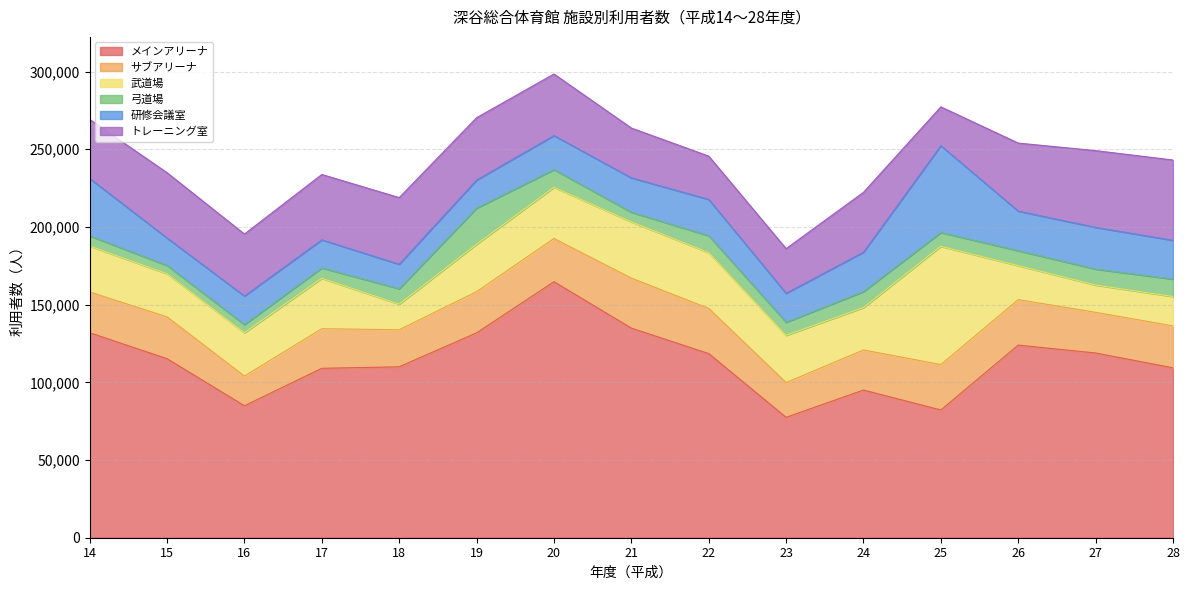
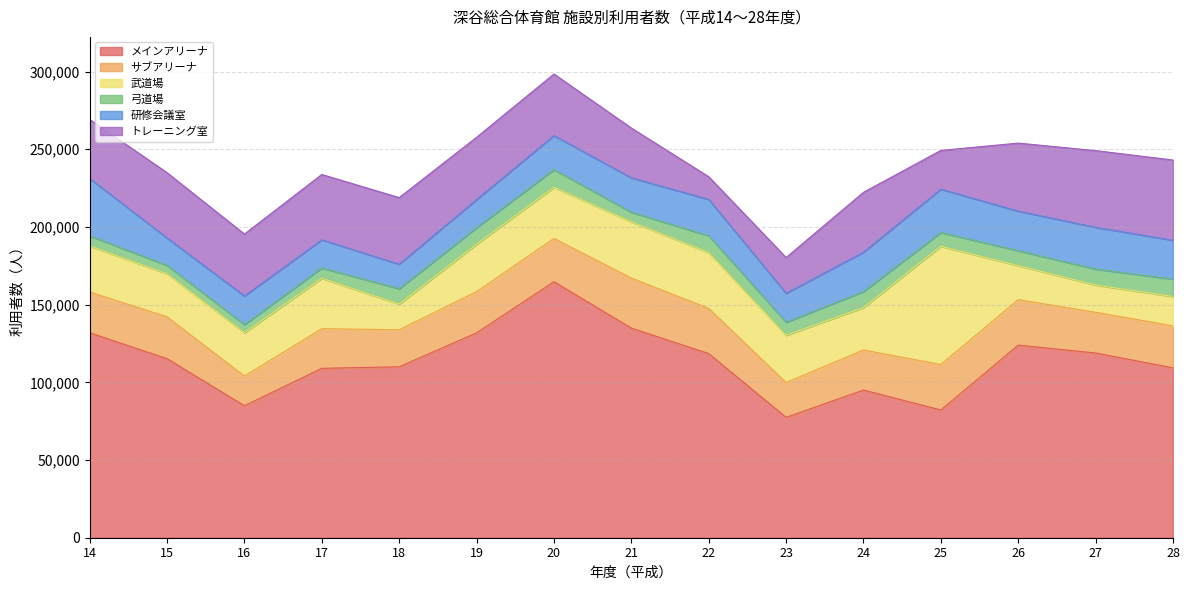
  {
    "メインアリーナ": {
      "14": "132,000",
      "15": "115,000",
      "16": "85,000",
      "17": "109,000",
      "18": "110,000",
      "19": "132,000",
      "20": "165,000",
      "21": "135,000",
      "22": "118,000",
      "23": "77,000",
      "24": "95,000",
      "25": "82,000",
      "26": "124,000",
      "27": "119,000",
      "28": "109,000"
    },
    "サブアリーナ": {
      "14": "26,000",
      "15": "27,000",
      "16": "19,000",
      "17": "25,000",
      "18": "24,000",
      "19": "27,000",
      "20": "28,000",
      "21": "32,000",
      "22": "29,000",
      "23": "22,000",
      "24": "26,000",
      "25": "29,000",
      "26": "29,000",
      "27": "26,000",
      "28": "27,000"
    },
    "武道場": {
      "14": "30,000",
      "15": "28,000",
      "16": "28,000",
      "17": "32,000",
      "18": "17,000",
      "19": "31,000",
      "20": "33,000",
      "21": "36,000",
      "22": "36,000",
      "23": "30,000",
      "24": "27,000",
      "25": "76,000",
      "26": "22,000",
      "27": "18,000",
      "28": "19,000"
    },
    "弓道場": {
      "14": "7,000",
      "15": "5,000",
      "16": "5,000",
      "17": "7,000",
      "18": "10,000",
-     "19": "23,000",
+     "19": "11,000",
      "20": "11,000",
      "21": "6,000",
      "22": "11,000",
      "23": "8,000",
      "24": "10,000",
      "25": "9,000",
      "26": "10,000",
      "27": "10,000",
      "28": "11,000"
    },
    "研修会議室": {
      "14": "37,000",
      "15": "18,000",
      "16": "18,000",
      "17": "18,000",
      "18": "16,000",
      "19": "18,000",
      "20": "22,000",
      "21": "22,000",
      "22": "23,000",
      "23": "19,000",
      "24": "25,000",
-     "25": "56,000",
+     "25": "28,000",
      "26": "25,000",
      "27": "27,000",
      "28": "25,000"
    },
    "トレーニング室": {
      "14": "38,000",
      "15": "42,000",
      "16": "40,000",
      "17": "42,000",
      "18": "43,000",
      "19": "40,000",
      "20": "40,000",
      "21": "32,000",
-     "22": "28,000",
-     "23": "29,000",
+     "22": "15,000",
+     "23": "23,000",
      "24": "39,000",
      "25": "25,000",
      "26": "44,000",
      "27": "49,000",
      "28": "52,000"
    }
  }
